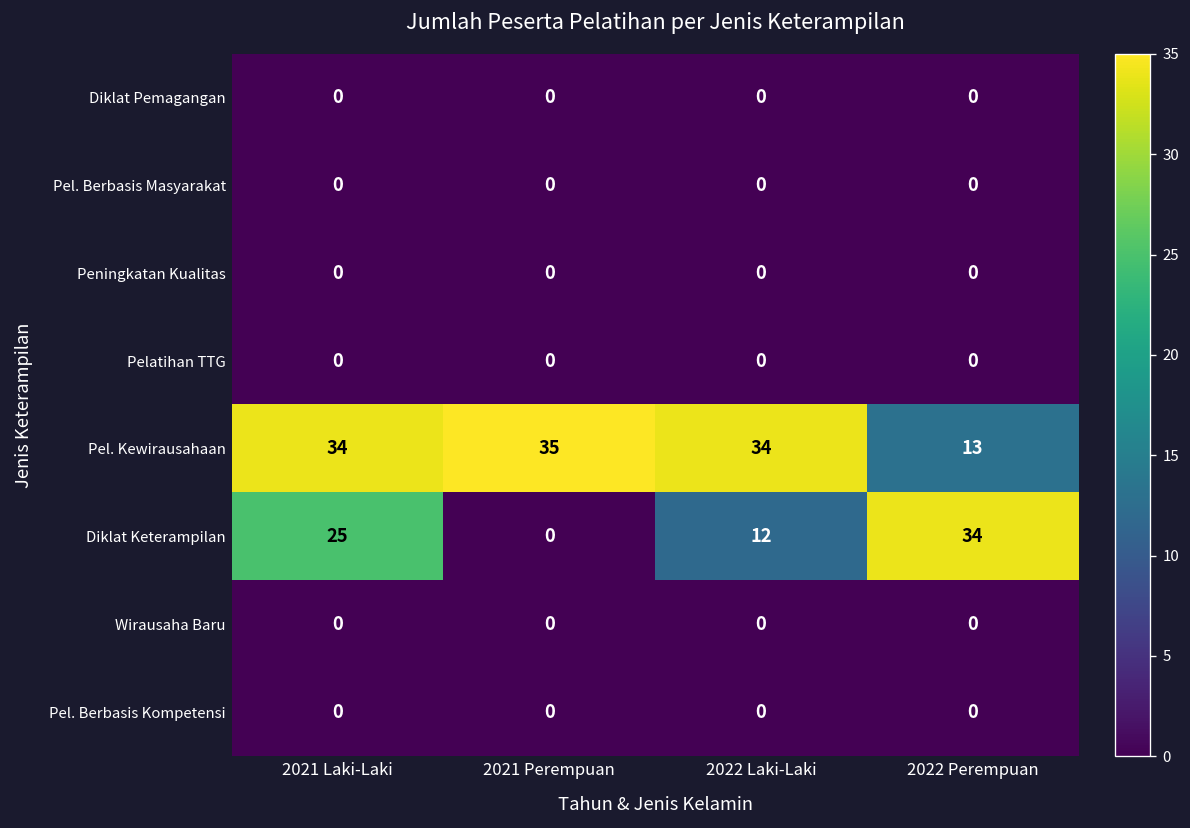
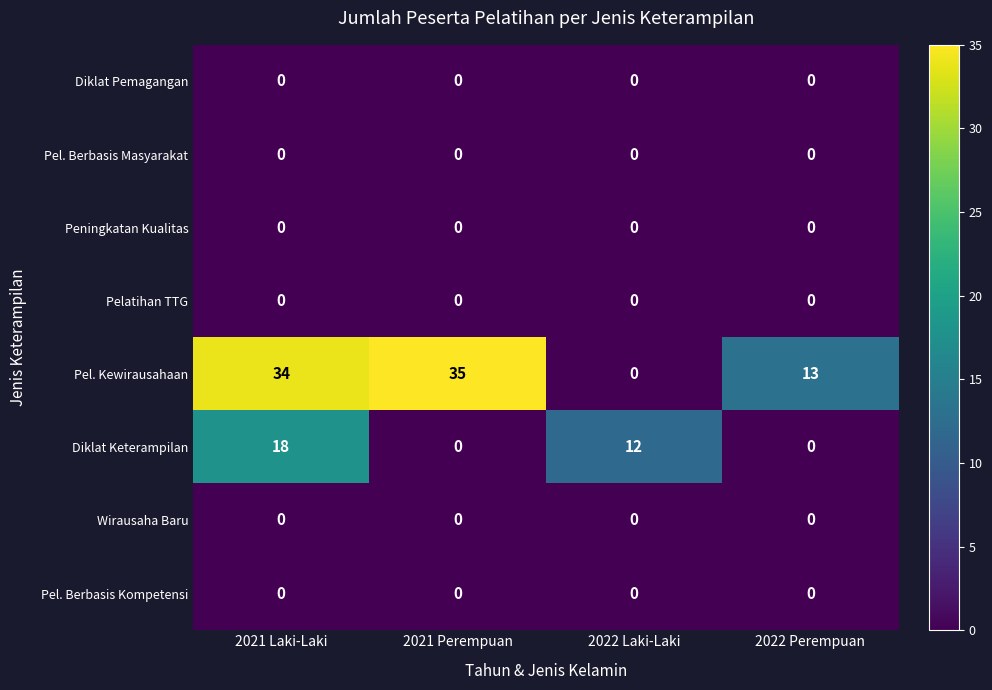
  {
    "Diklat Pemagangan": {
      "2021 Laki-Laki": 0,
      "2021 Perempuan": 0,
      "2022 Laki-Laki": 0,
      "2022 Perempuan": 0
    },
    "Pel. Berbasis Masyarakat": {
      "2021 Laki-Laki": 0,
      "2021 Perempuan": 0,
      "2022 Laki-Laki": 0,
      "2022 Perempuan": 0
    },
    "Peningkatan Kualitas": {
      "2021 Laki-Laki": 0,
      "2021 Perempuan": 0,
      "2022 Laki-Laki": 0,
      "2022 Perempuan": 0
    },
    "Pelatihan TTG": {
      "2021 Laki-Laki": 0,
      "2021 Perempuan": 0,
      "2022 Laki-Laki": 0,
      "2022 Perempuan": 0
    },
    "Pel. Kewirausahaan": {
      "2021 Laki-Laki": 34,
      "2021 Perempuan": 35,
-     "2022 Laki-Laki": 34,
+     "2022 Laki-Laki": 0,
      "2022 Perempuan": 13
    },
    "Diklat Keterampilan": {
-     "2021 Laki-Laki": 25,
+     "2021 Laki-Laki": 18,
      "2021 Perempuan": 0,
      "2022 Laki-Laki": 12,
-     "2022 Perempuan": 34
+     "2022 Perempuan": 0
    },
    "Wirausaha Baru": {
      "2021 Laki-Laki": 0,
      "2021 Perempuan": 0,
      "2022 Laki-Laki": 0,
      "2022 Perempuan": 0
    },
    "Pel. Berbasis Kompetensi": {
      "2021 Laki-Laki": 0,
      "2021 Perempuan": 0,
      "2022 Laki-Laki": 0,
      "2022 Perempuan": 0
    }
  }
